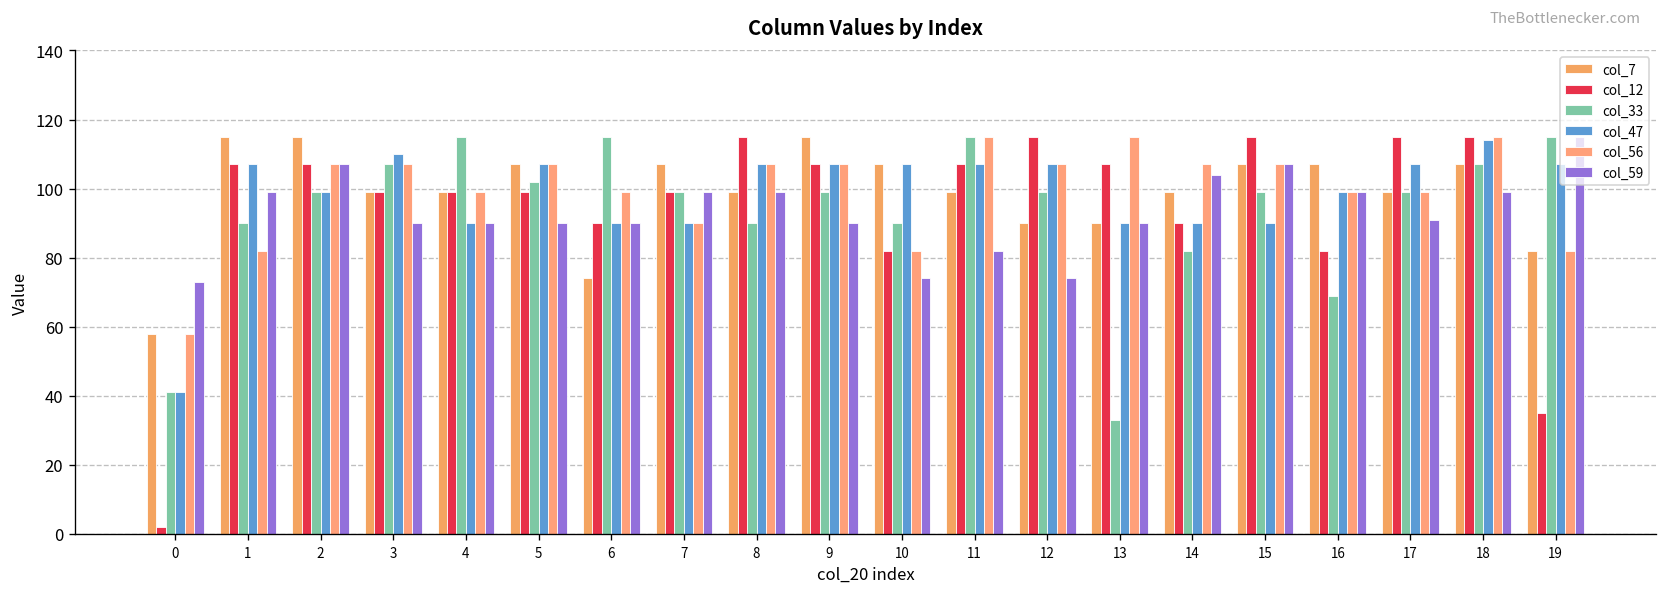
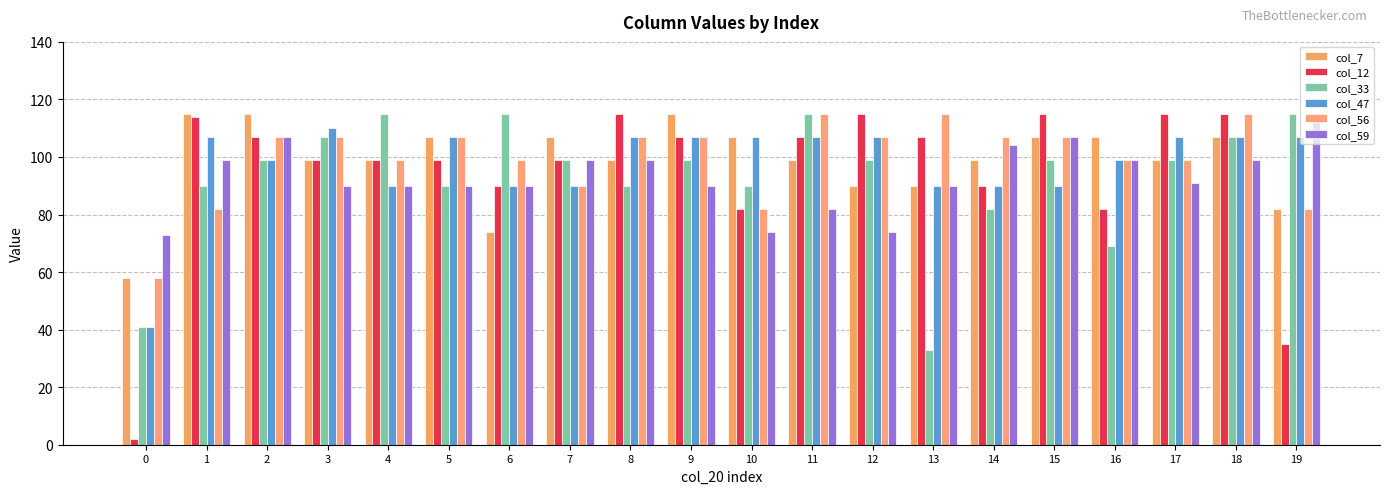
  {
    "col_12": {
      "0": 2,
-     "1": 107,
+     "1": 114,
      "2": 107,
      "3": 99,
      "4": 99,
      "5": 99,
      "6": 90,
      "7": 99,
      "8": 115,
      "9": 107,
      "10": 82,
      "11": 107,
      "12": 115,
      "13": 107,
      "14": 90,
      "15": 115,
      "16": 82,
      "17": 115,
      "18": 115,
      "19": 35
    },
    "col_33": {
      "0": 41,
      "1": 90,
      "2": 99,
      "3": 107,
      "4": 115,
-     "5": 102,
+     "5": 90,
      "6": 115,
      "7": 99,
      "8": 90,
      "9": 99,
      "10": 90,
      "11": 115,
      "12": 99,
      "13": 33,
      "14": 82,
      "15": 99,
      "16": 69,
      "17": 99,
      "18": 107,
      "19": 115
    },
    "col_47": {
      "0": 41,
      "1": 107,
      "2": 99,
      "3": 110,
      "4": 90,
      "5": 107,
      "6": 90,
      "7": 90,
      "8": 107,
      "9": 107,
      "10": 107,
      "11": 107,
      "12": 107,
      "13": 90,
      "14": 90,
      "15": 90,
      "16": 99,
      "17": 107,
-     "18": 114
+     "18": 107
    },
    "col_59": {
      "0": 73,
      "1": 99,
      "2": 107,
      "3": 90,
      "4": 90,
      "5": 90,
      "6": 90,
      "7": 99,
      "8": 99,
      "9": 90,
      "10": 74,
      "11": 82,
      "12": 74,
      "13": 90,
      "14": 104,
      "15": 107,
      "16": 99,
      "17": 91,
      "18": 99
    }
  }
